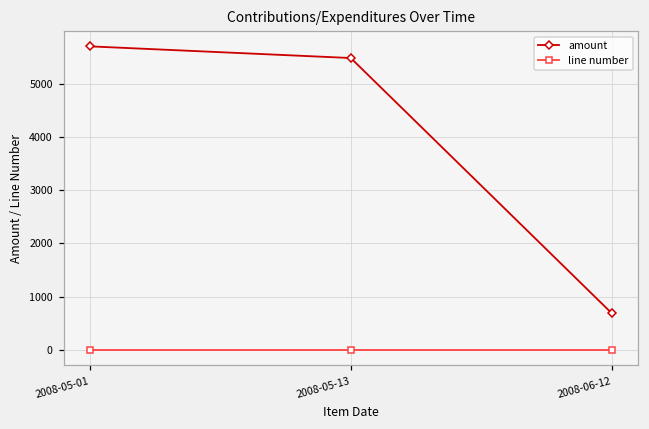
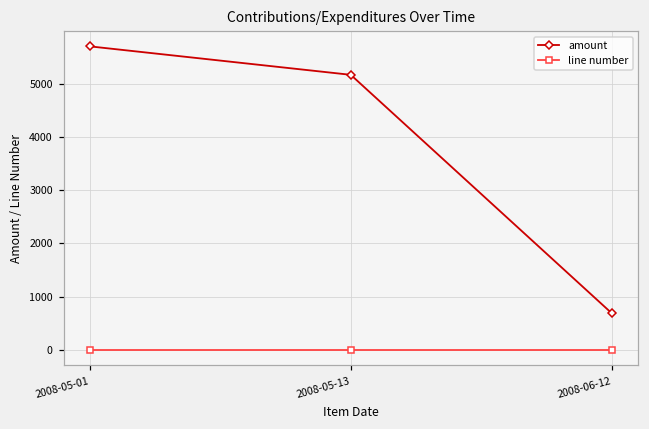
  {
    "amount": {
      "2008-05-01": 5700,
-     "2008-05-13": 5500,
+     "2008-05-13": 5200,
      "2008-06-12": 700
    },
    "line number": {
      "2008-05-01": 0,
      "2008-05-13": 0,
      "2008-06-12": 0
    }
  }
